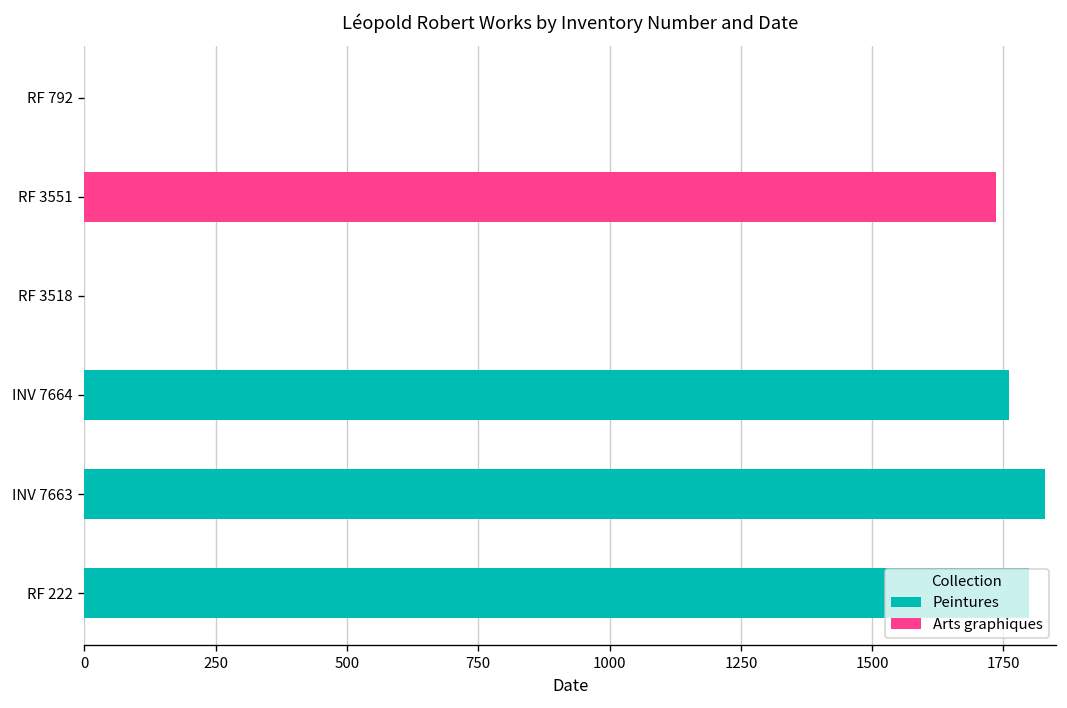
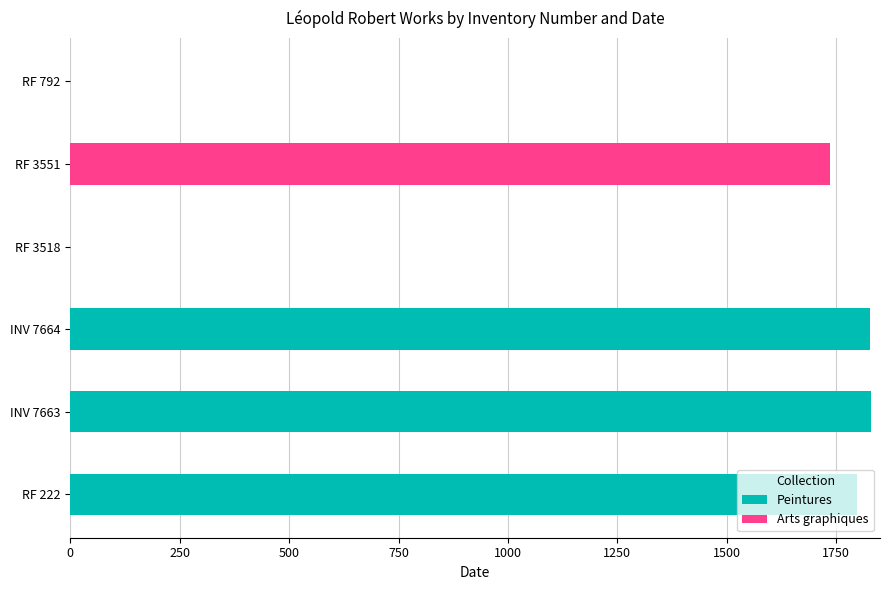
  {
    "RF 792": 0,
    "RF 3551": 1740,
    "RF 3518": 0,
-   "INV 7664": 1760,
+   "INV 7664": 1830,
    "INV 7663": 1830
  }
